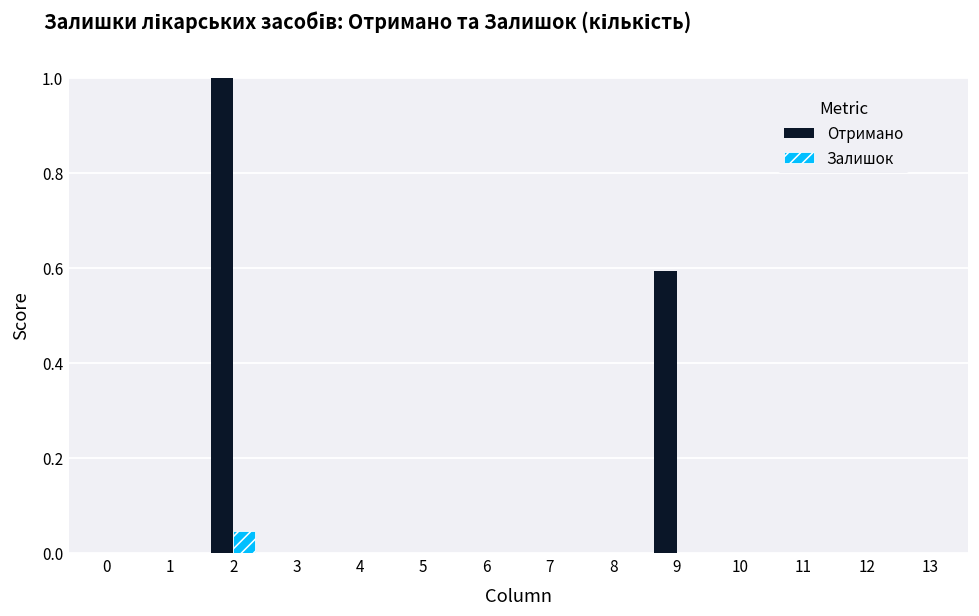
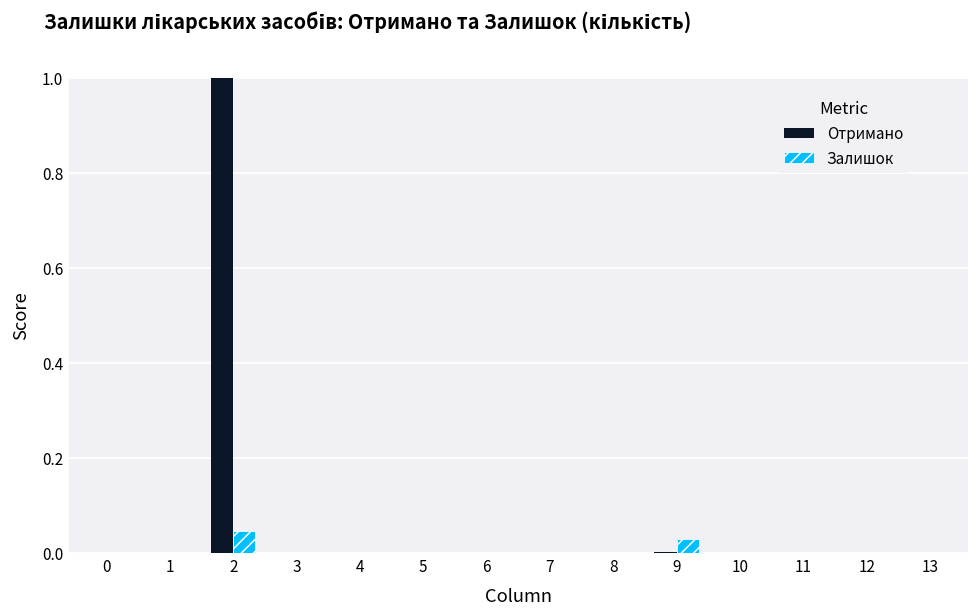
  {
    "Отримано": {
      "2": 1.00,
      "8": 0.00,
-     "9": 0.59,
+     "9": 0.00,
      "10": 0.00,
      "13": 0.00
    },
    "Залишок": {
      "2": 0.05,
-     "9": 0.00
+     "9": 0.03
    }
  }
